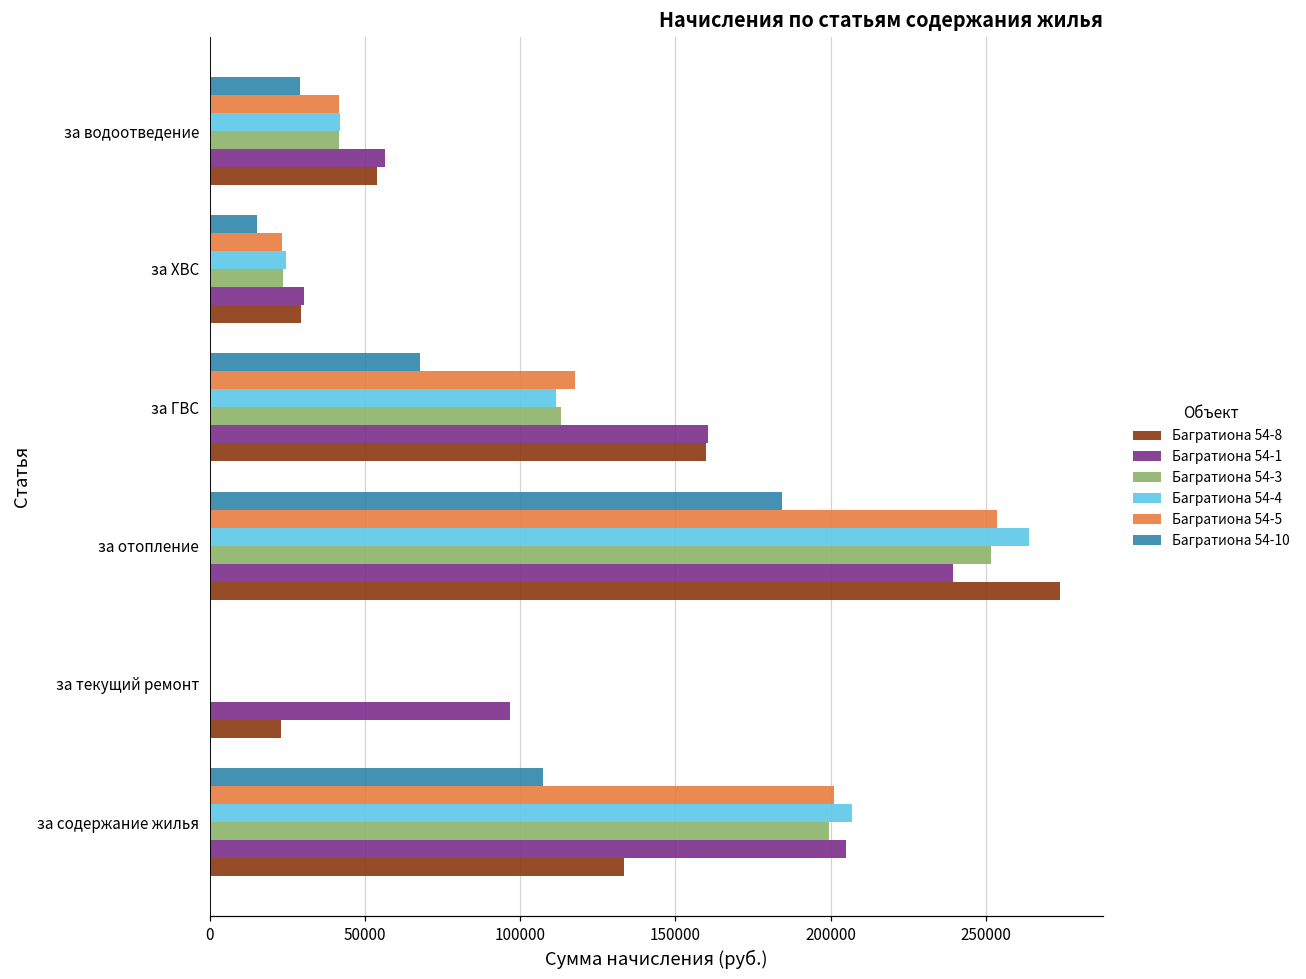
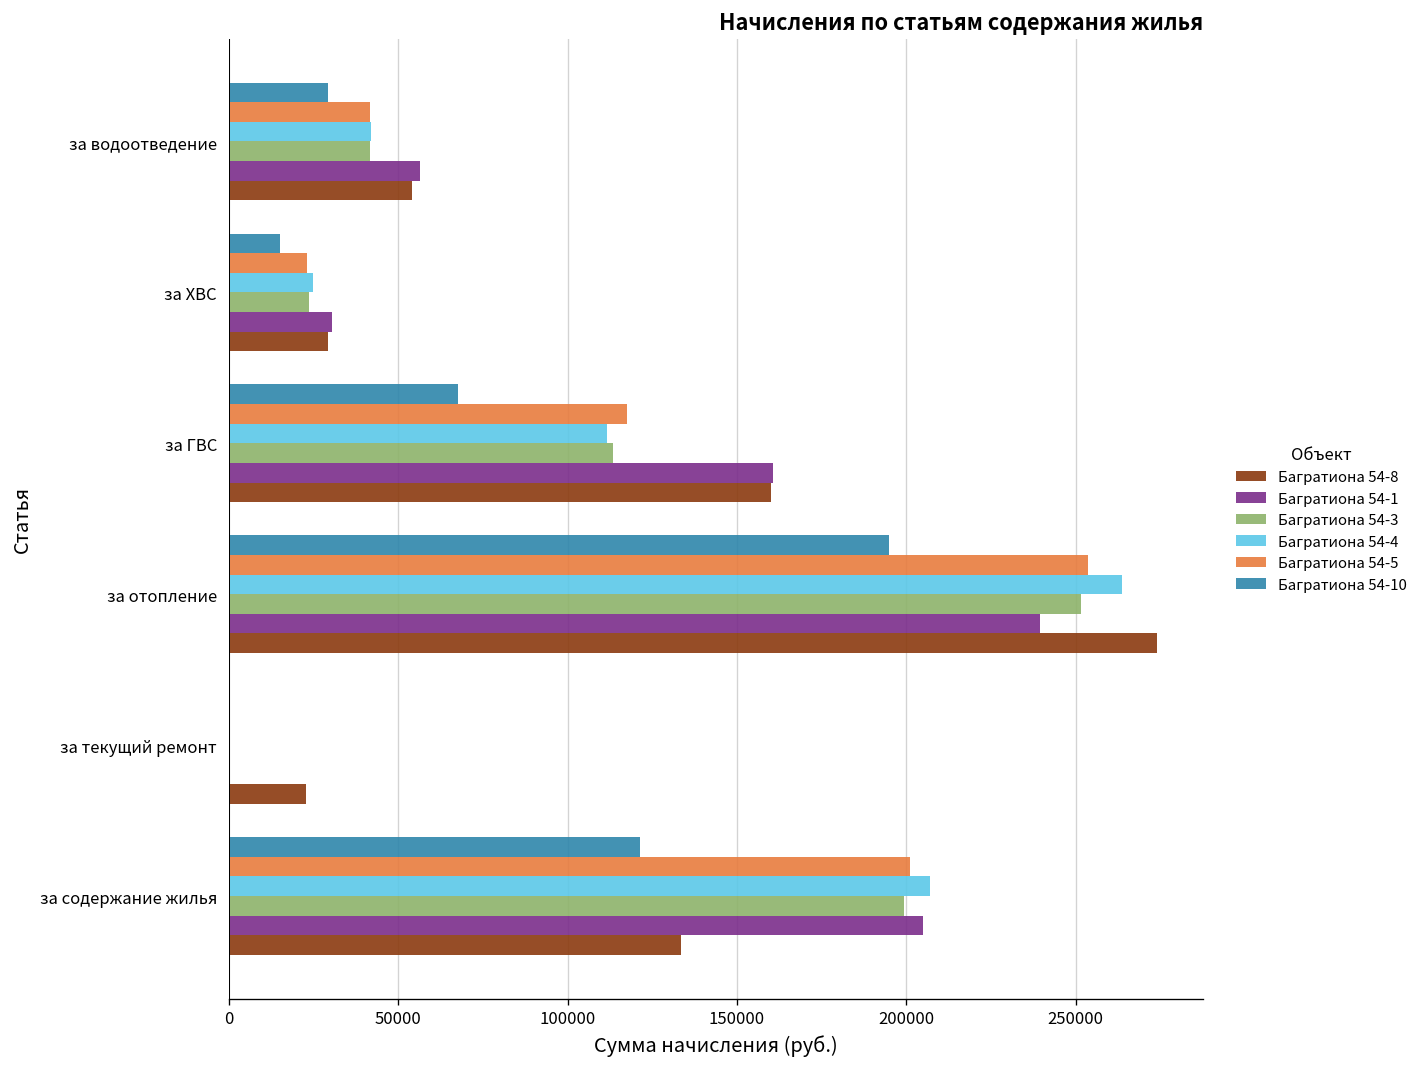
  {
    "Багратиона 54-8": {
      "за водоотведение": 54000,
      "за ХВС": 29000,
      "за ГВС": 160000,
      "за отопление": 274000,
      "за текущий ремонт": 23000,
      "за содержание жилья": 133000
    },
    "Багратиона 54-1": {
      "за водоотведение": 56000,
      "за ХВС": 30000,
      "за ГВС": 161000,
      "за отопление": 239000,
-     "за текущий ремонт": 97000,
+     "за текущий ремонт": 0,
      "за содержание жилья": 205000
    },
    "Багратиона 54-3": {
      "за водоотведение": 42000,
      "за ХВС": 24000,
      "за ГВС": 113000,
      "за отопление": 252000,
      "за текущий ремонт": 0,
      "за содержание жилья": 199000
    },
    "Багратиона 54-4": {
      "за водоотведение": 42000,
      "за ХВС": 25000,
      "за ГВС": 112000,
      "за отопление": 264000,
      "за текущий ремонт": 0,
      "за содержание жилья": 207000
    },
    "Багратиона 54-5": {
      "за водоотведение": 42000,
      "за ХВС": 23000,
      "за ГВС": 118000,
      "за отопление": 254000,
      "за текущий ремонт": 0,
      "за содержание жилья": 201000
    },
    "Багратиона 54-10": {
      "за водоотведение": 29000,
      "за ХВС": 15000,
      "за ГВС": 68000,
-     "за отопление": 184000,
+     "за отопление": 195000,
      "за текущий ремонт": 0,
-     "за содержание жилья": 107000
+     "за содержание жилья": 121000
    }
  }
